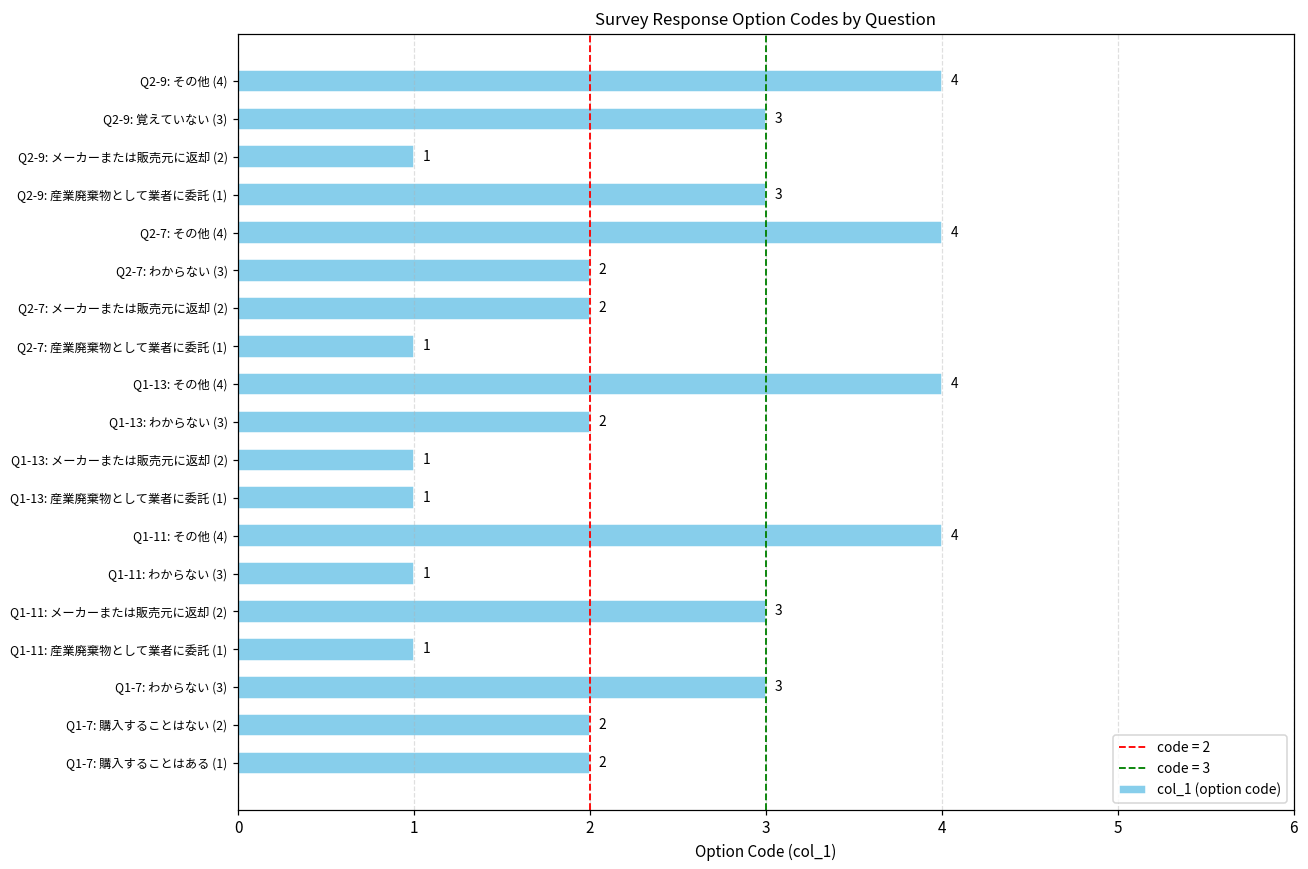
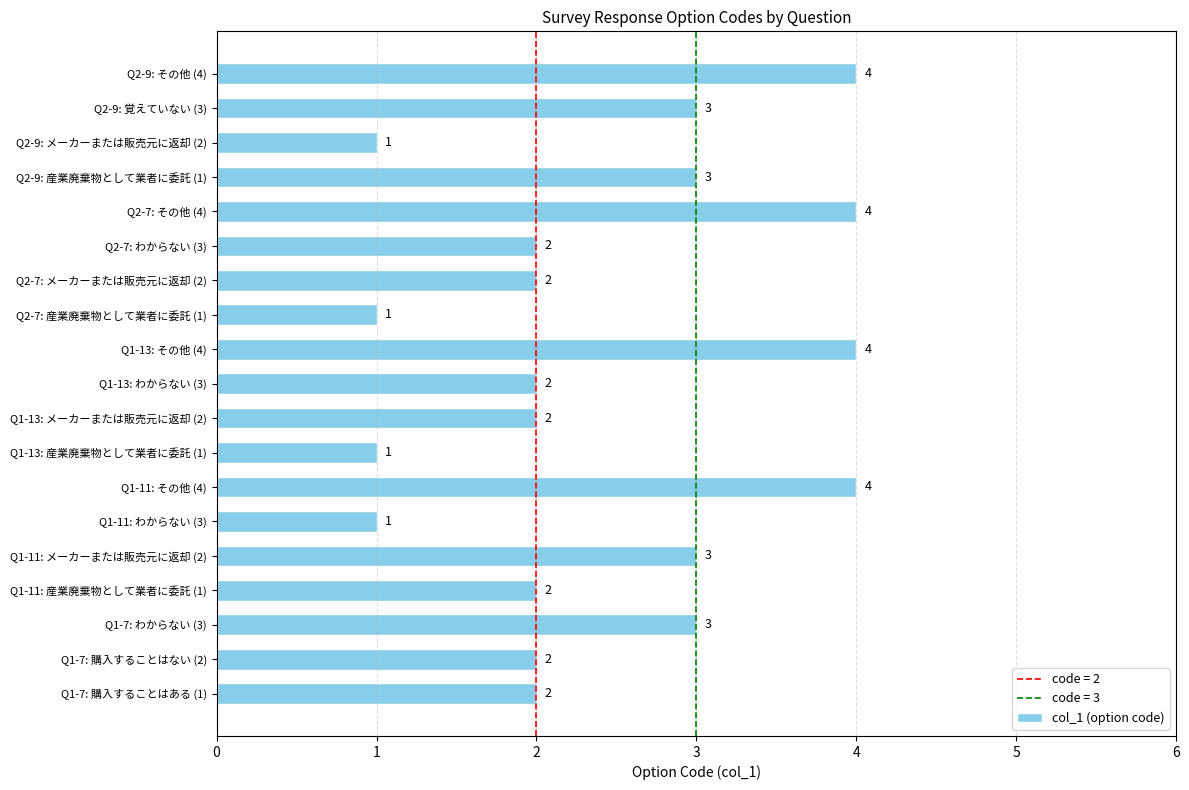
  {
    "Q2-9: その他 (4)": 4,
    "Q2-9: 覚えていない (3)": 3,
    "Q2-9: メーカーまたは販売元に返却 (2)": 1,
    "Q2-9: 産業廃棄物として業者に委託 (1)": 3,
    "Q2-7: その他 (4)": 4,
    "Q2-7: わからない (3)": 2,
    "Q2-7: メーカーまたは販売元に返却 (2)": 2,
    "Q2-7: 産業廃棄物として業者に委託 (1)": 1,
    "Q1-13: その他 (4)": 4,
    "Q1-13: わからない (3)": 2,
-   "Q1-13: メーカーまたは販売元に返却 (2)": 1,
+   "Q1-13: メーカーまたは販売元に返却 (2)": 2,
    "Q1-13: 産業廃棄物として業者に委託 (1)": 1,
    "Q1-11: その他 (4)": 4,
    "Q1-11: わからない (3)": 1,
    "Q1-11: メーカーまたは販売元に返却 (2)": 3,
-   "Q1-11: 産業廃棄物として業者に委託 (1)": 1,
+   "Q1-11: 産業廃棄物として業者に委託 (1)": 2,
    "Q1-7: わからない (3)": 3,
    "Q1-7: 購入することはない (2)": 2,
    "Q1-7: 購入することはある (1)": 2
  }
